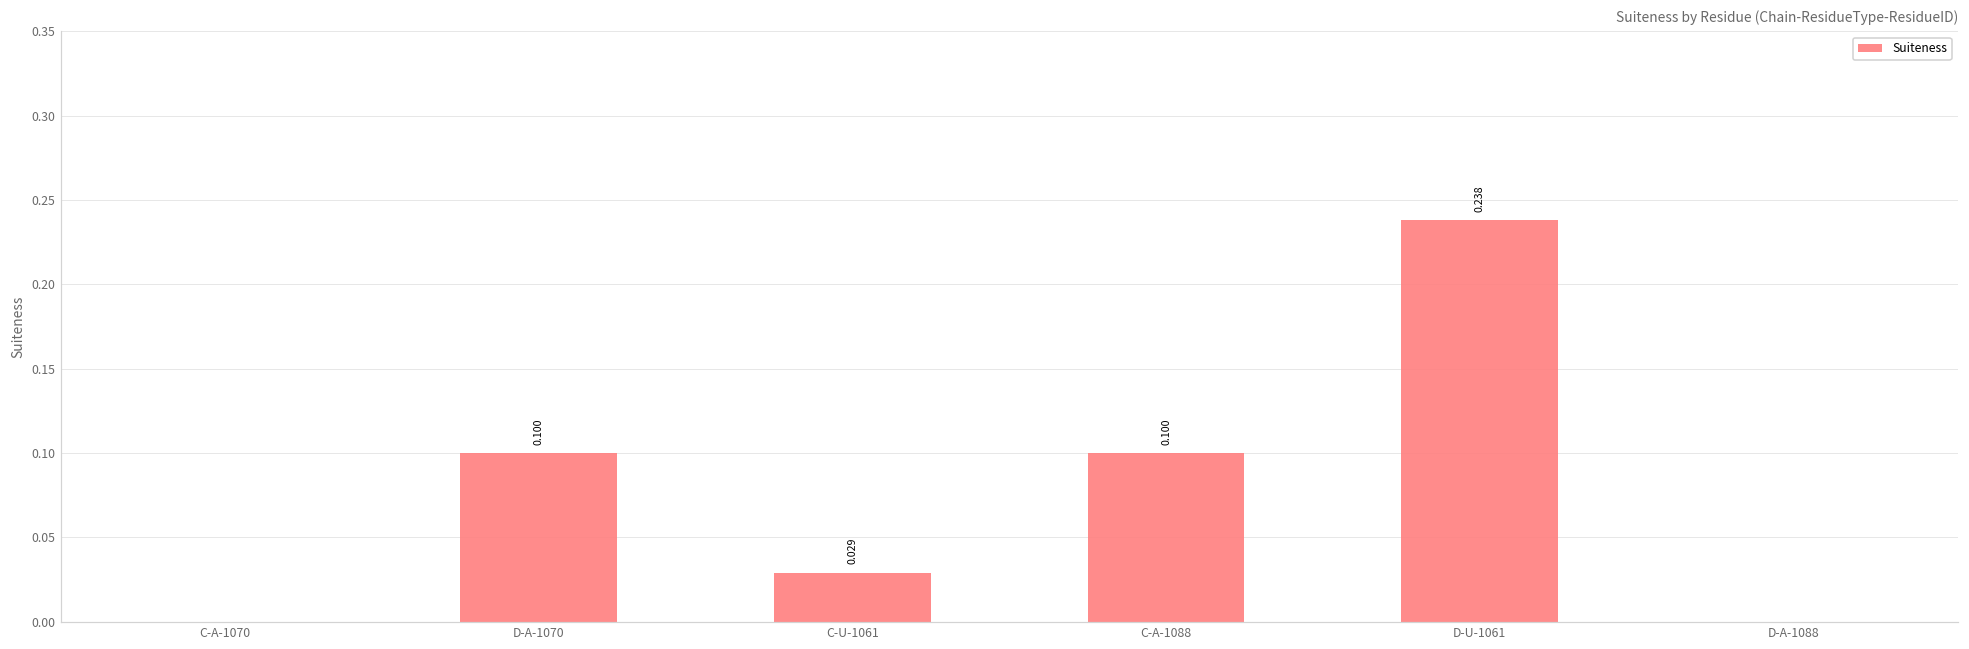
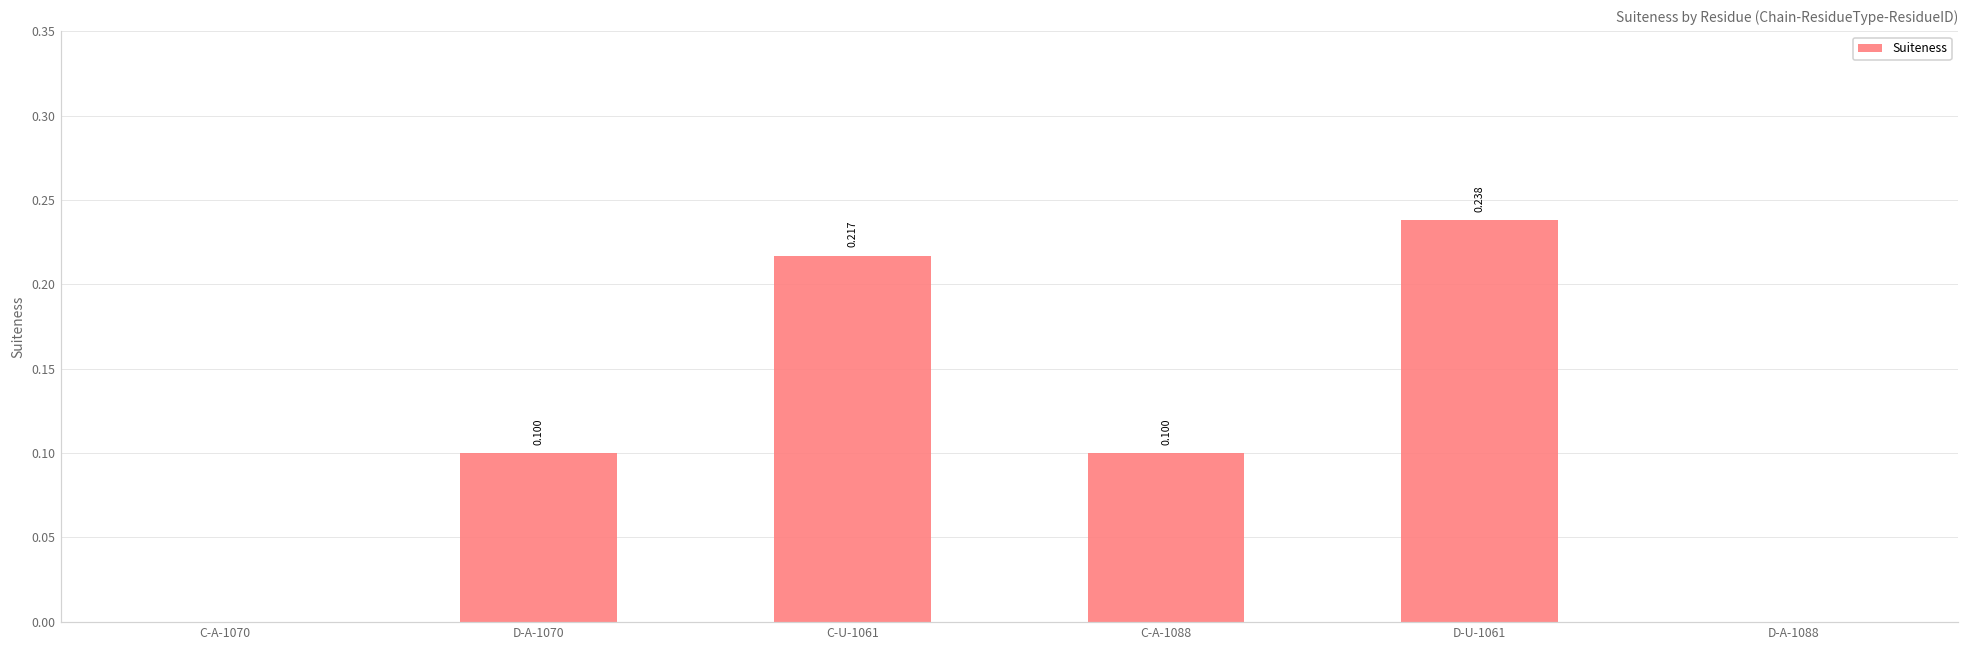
  {
    "D-A-1070": 0.100,
-   "C-U-1061": 0.029,
+   "C-U-1061": 0.217,
    "C-A-1088": 0.100,
    "D-U-1061": 0.238
  }
